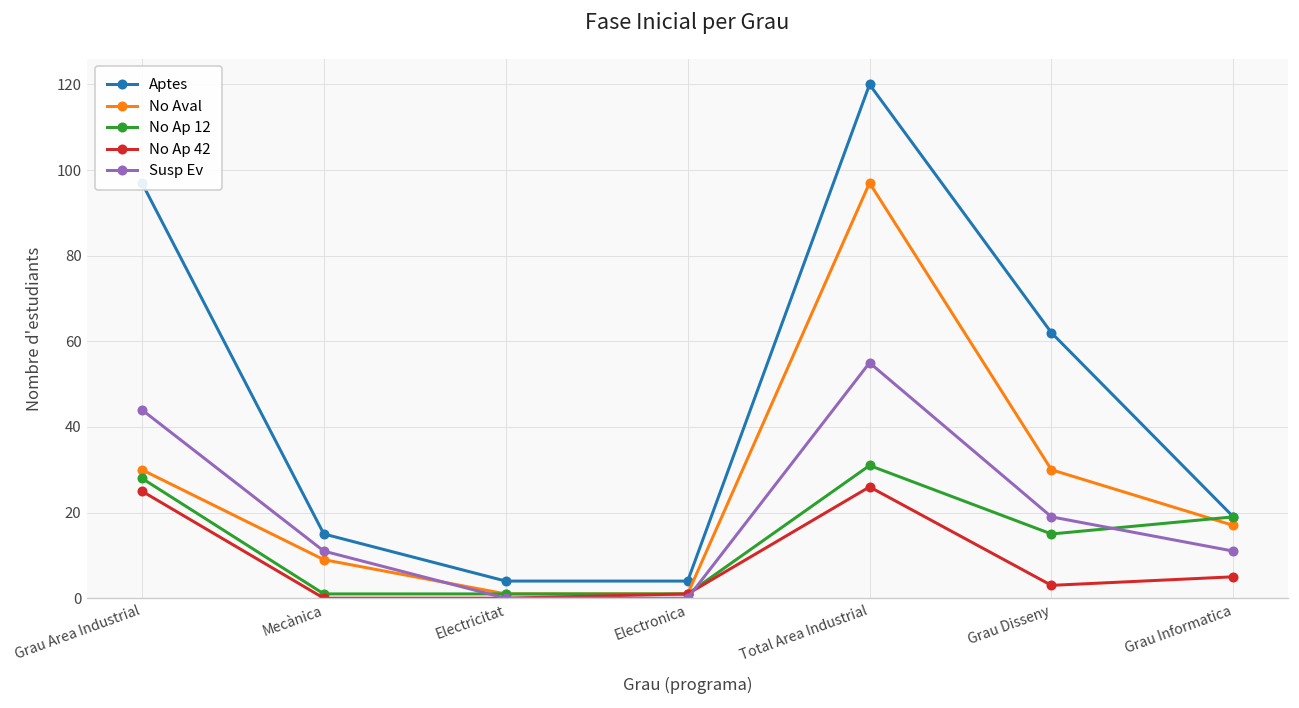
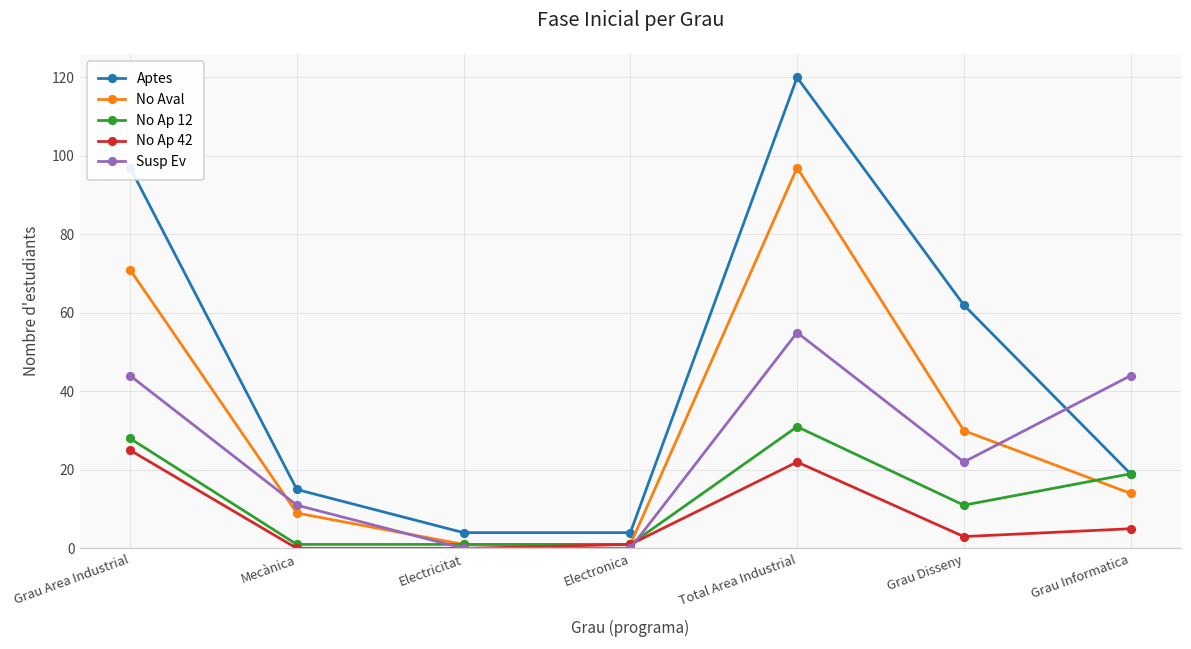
  {
    "Aptes": {
      "Mecànica": 15,
      "Electricitat": 4,
      "Electronica": 4,
      "Total Area Industrial": 120,
      "Grau Disseny": 62
    },
    "No Aval": {
-     "Grau Area Industrial": 30,
+     "Grau Area Industrial": 71,
      "Mecànica": 9,
      "Total Area Industrial": 97,
      "Grau Disseny": 30,
-     "Grau Informatica": 17
+     "Grau Informatica": 14
    },
    "No Ap 12": {
      "Grau Area Industrial": 28,
      "Mecànica": 1,
      "Total Area Industrial": 31,
-     "Grau Disseny": 15
+     "Grau Disseny": 11
    },
    "No Ap 42": {
      "Grau Area Industrial": 25,
      "Mecànica": 0,
-     "Total Area Industrial": 26,
+     "Total Area Industrial": 22,
      "Grau Disseny": 3,
      "Grau Informatica": 5
    },
    "Susp Ev": {
      "Grau Area Industrial": 44,
      "Mecànica": 11,
      "Electronica": 0,
      "Total Area Industrial": 55,
-     "Grau Disseny": 19,
-     "Grau Informatica": 11
+     "Grau Disseny": 22,
+     "Grau Informatica": 44
    }
  }
